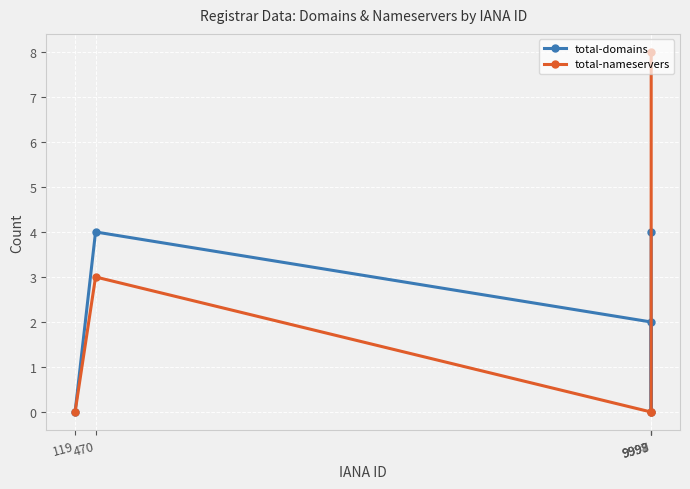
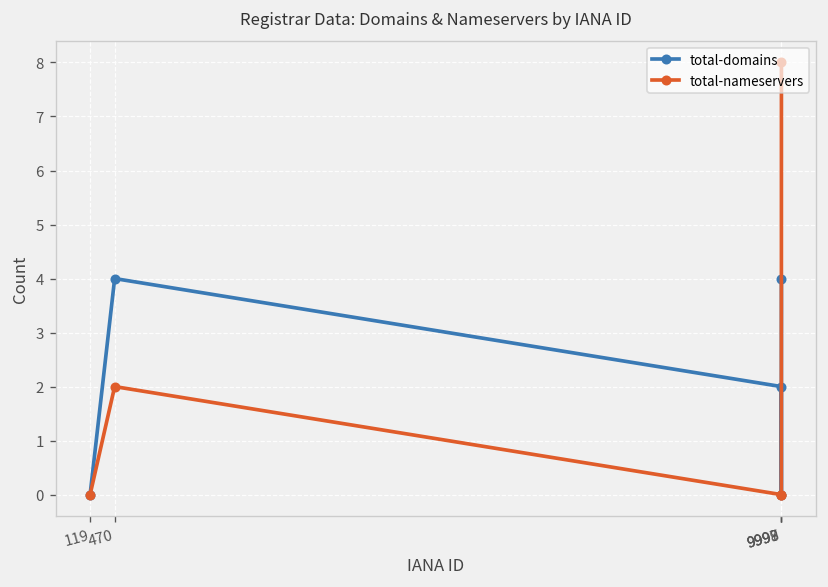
  {
    "total-domains": {
      "470": 4,
      "9997": 2,
      "9999": 4
    },
    "total-nameservers": {
-     "470": 3
+     "470": 2
    }
  }
